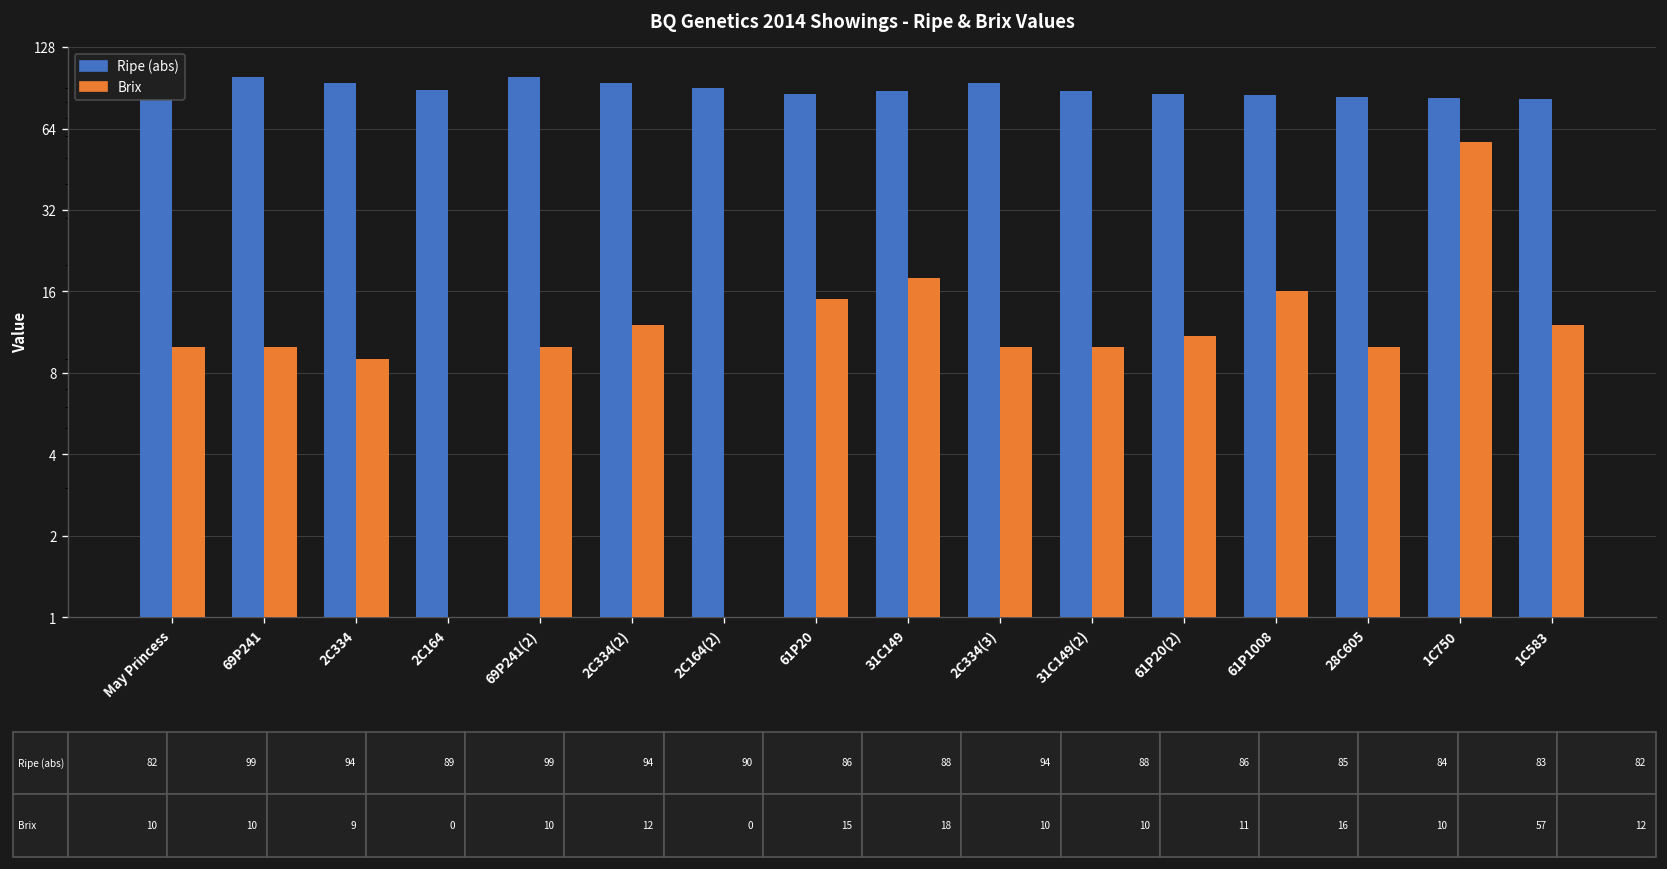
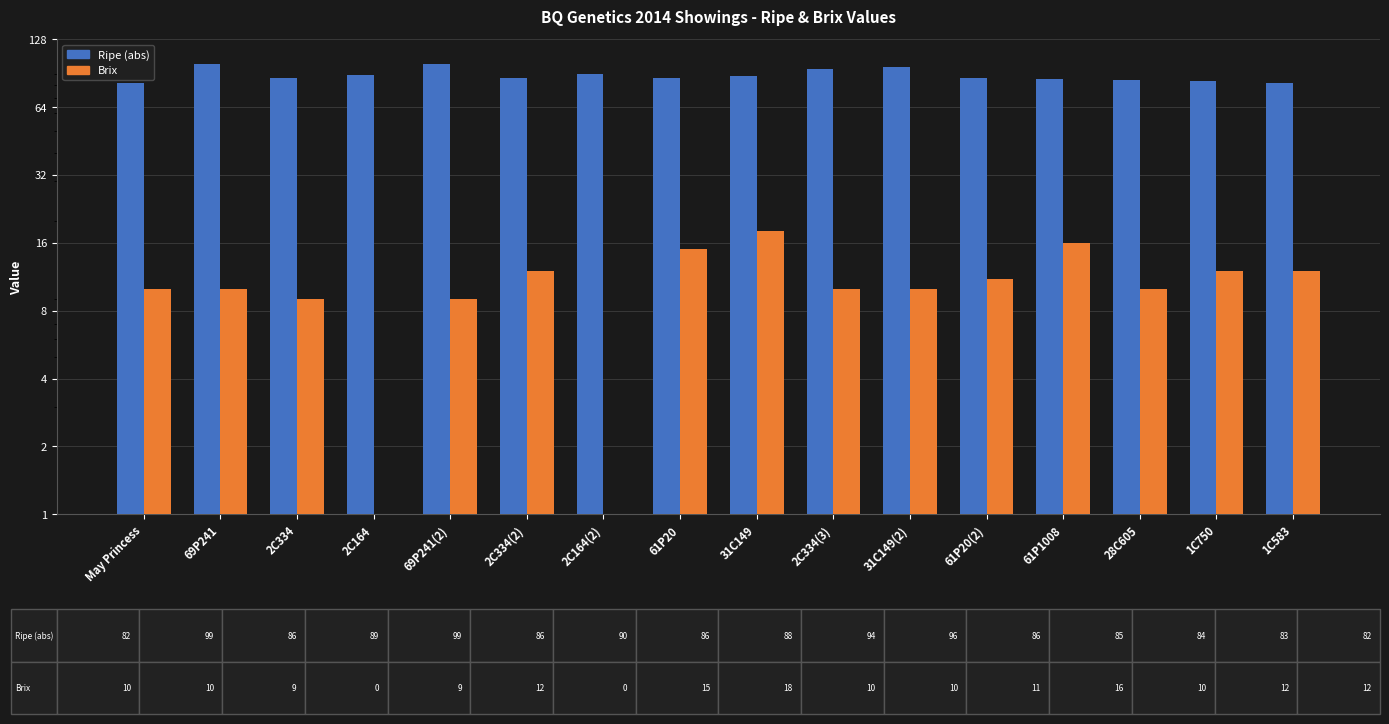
  {
    "Ripe (abs)": {
      "May Princess": 82,
      "69P241": 99,
-     "2C334": 94,
-     "2C334(2)": 94,
-     "31C149(2)": 88
+     "2C334": 86,
+     "2C334(2)": 86,
+     "31C149(2)": 96
    },
    "Brix": {
-     "69P241(2)": 10,
+     "69P241(2)": 9,
      "2C334(2)": 12,
      "61P20": 15,
-     "1C750": 57
+     "1C750": 12
    }
  }
